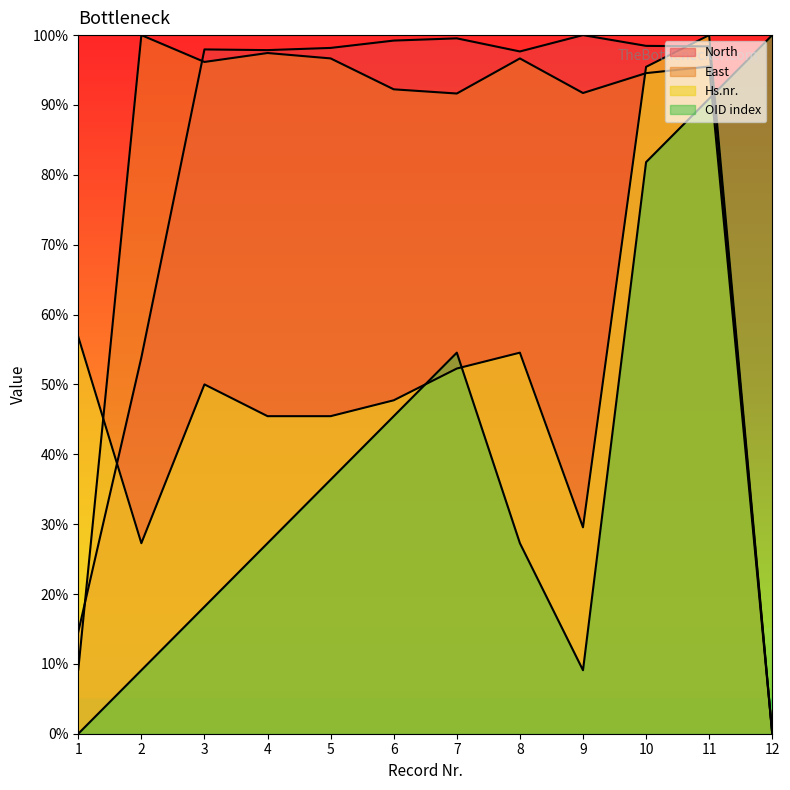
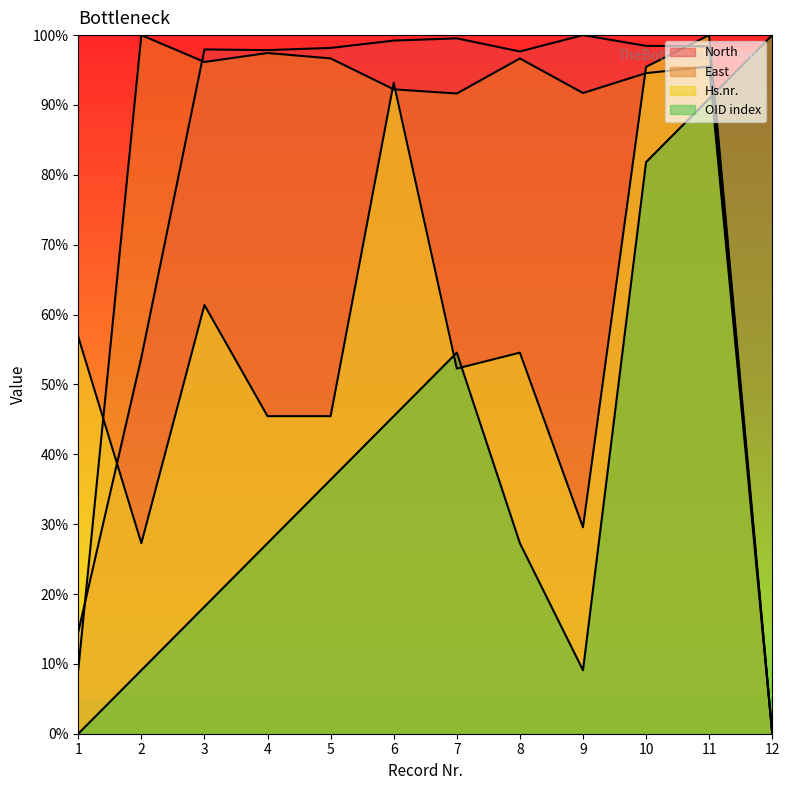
  {
    "Hs.nr.": {
      "1": "57%",
      "2": "27%",
-     "3": "50%",
+     "3": "61%",
      "4": "45%",
      "5": "45%",
-     "6": "48%",
+     "6": "93%",
      "7": "52%",
      "8": "55%",
      "9": "30%",
      "10": "95%",
      "11": "100%"
    },
    "OID index": {
      "1": "0%",
      "2": "9%",
      "3": "18%",
      "4": "27%",
      "5": "36%",
      "6": "45%",
      "7": "55%",
      "8": "27%",
      "9": "9%",
      "10": "82%",
      "12": "100%"
    }
  }
